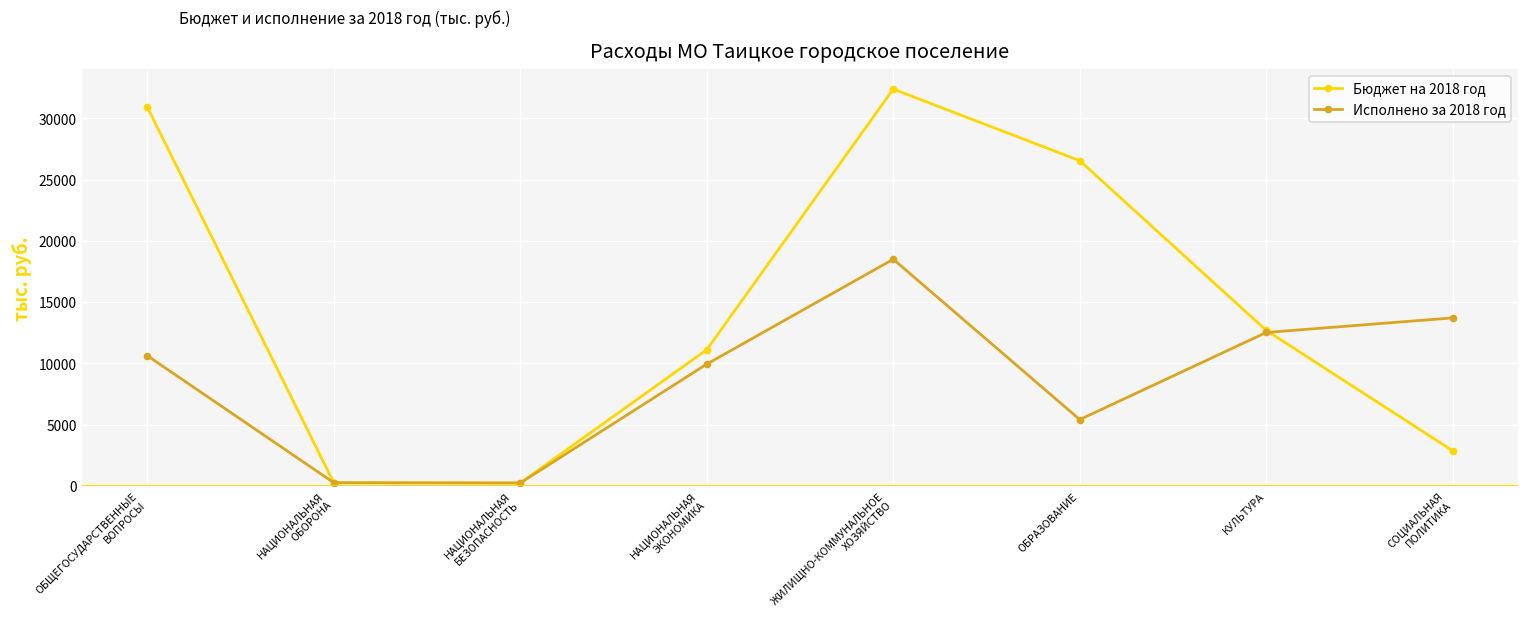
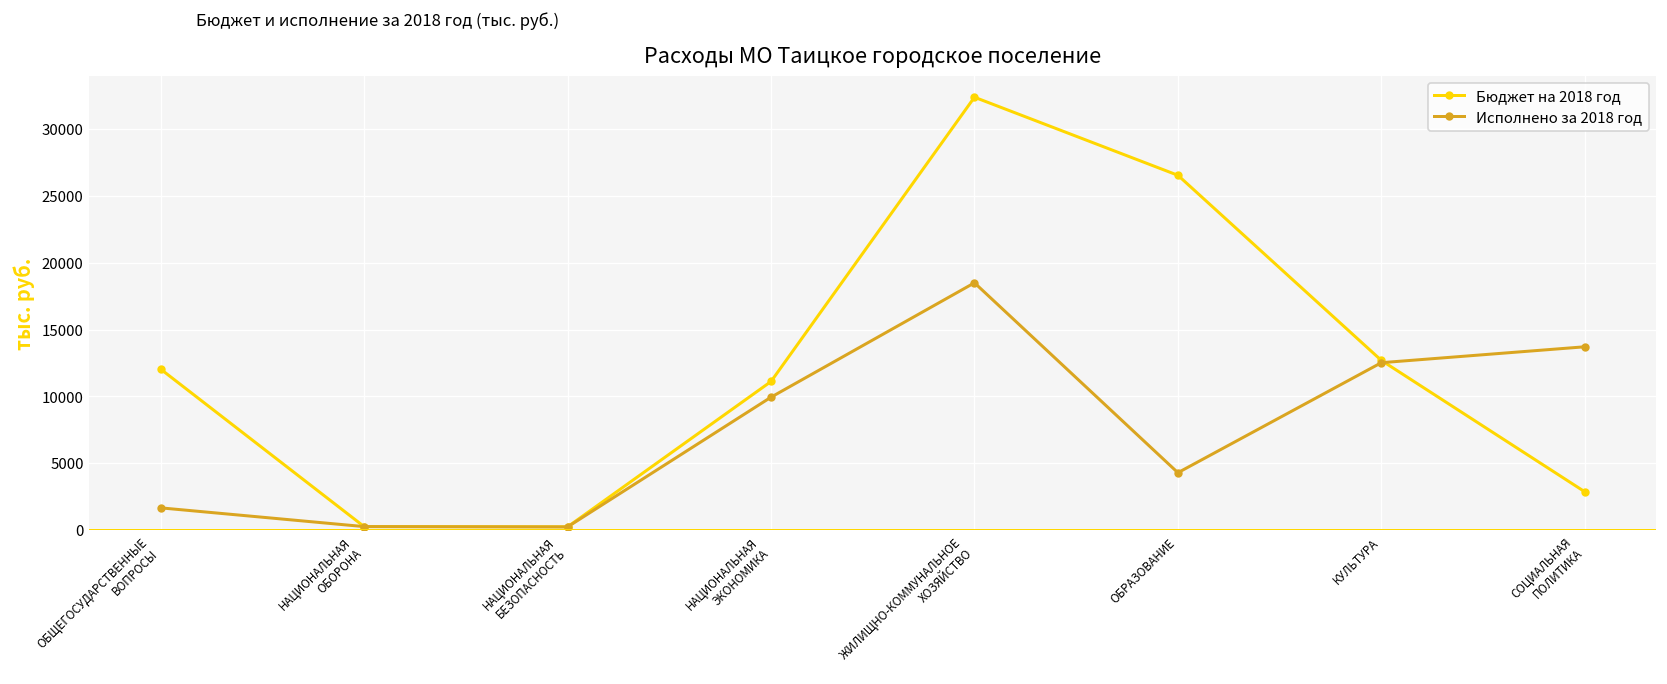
  {
    "Бюджет на 2018 год": {
-     "ОБЩЕГОСУДАРСТВЕННЫЕ ВОПРОСЫ": 30900,
+     "ОБЩЕГОСУДАРСТВЕННЫЕ ВОПРОСЫ": 12000,
      "НАЦИОНАЛЬНАЯ ЭКОНОМИКА": 11100,
      "ЖИЛИЩНО-КОММУНАЛЬНОЕ ХОЗЯЙСТВО": 32400,
      "ОБРАЗОВАНИЕ": 26600,
      "СОЦИАЛЬНАЯ ПОЛИТИКА": 2900
    },
    "Исполнено за 2018 год": {
-     "ОБЩЕГОСУДАРСТВЕННЫЕ ВОПРОСЫ": 10600,
+     "ОБЩЕГОСУДАРСТВЕННЫЕ ВОПРОСЫ": 1700,
      "НАЦИОНАЛЬНАЯ ЭКОНОМИКА": 9900,
      "ЖИЛИЩНО-КОММУНАЛЬНОЕ ХОЗЯЙСТВО": 18500,
-     "ОБРАЗОВАНИЕ": 5400,
+     "ОБРАЗОВАНИЕ": 4300,
      "СОЦИАЛЬНАЯ ПОЛИТИКА": 13700
    }
  }
